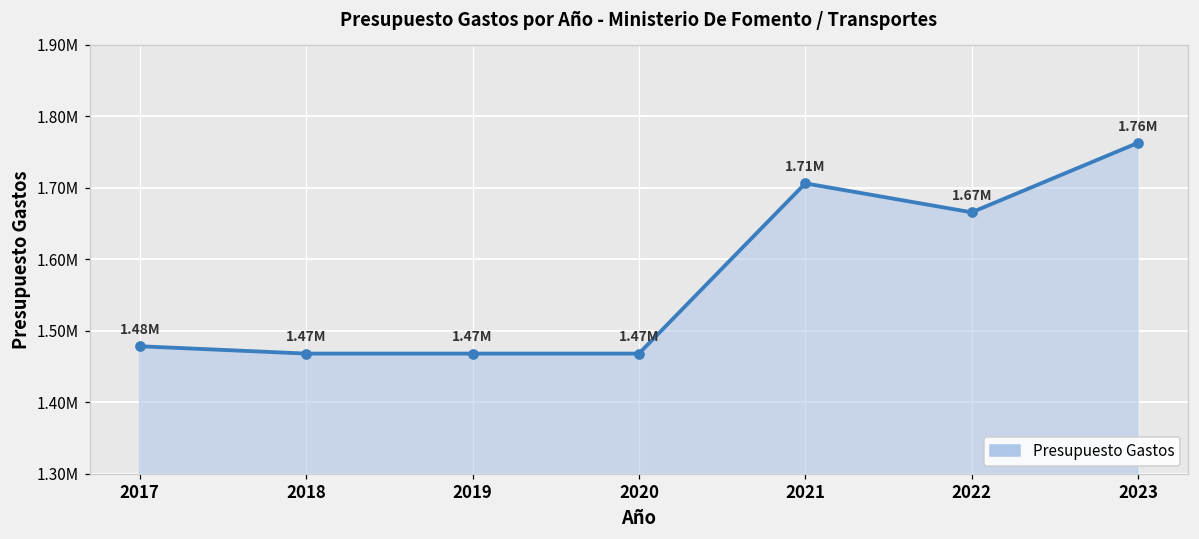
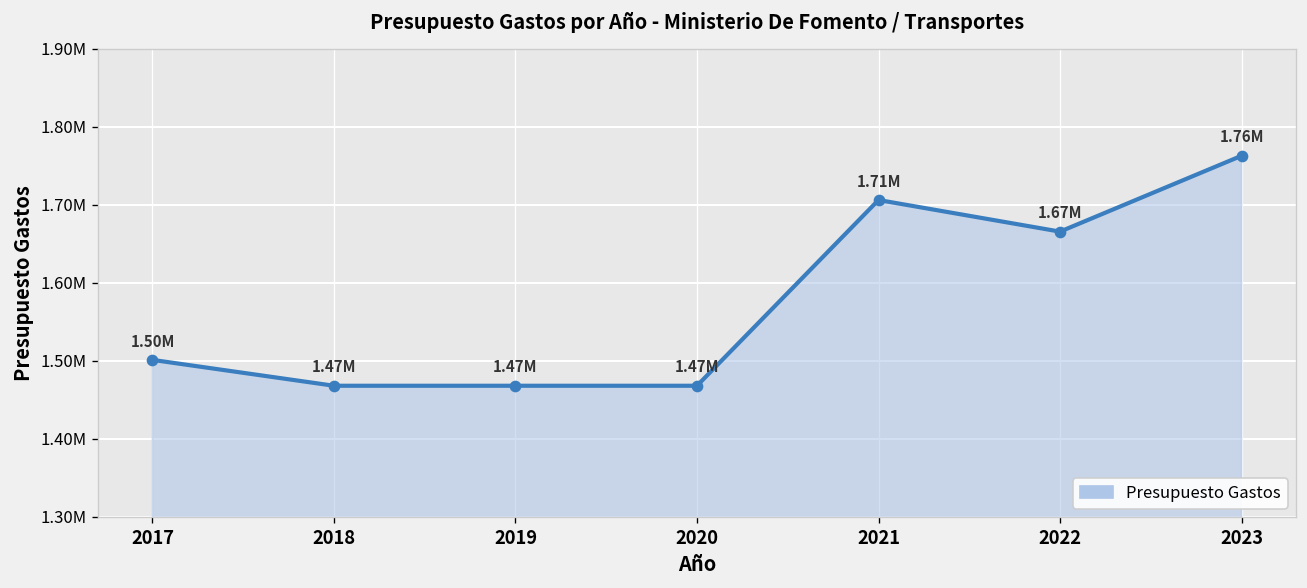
  {
-   "2017": "1.48M",
+   "2017": "1.50M",
    "2018": "1.47M",
    "2019": "1.47M",
    "2020": "1.47M",
    "2021": "1.71M",
    "2022": "1.67M",
    "2023": "1.76M"
  }
